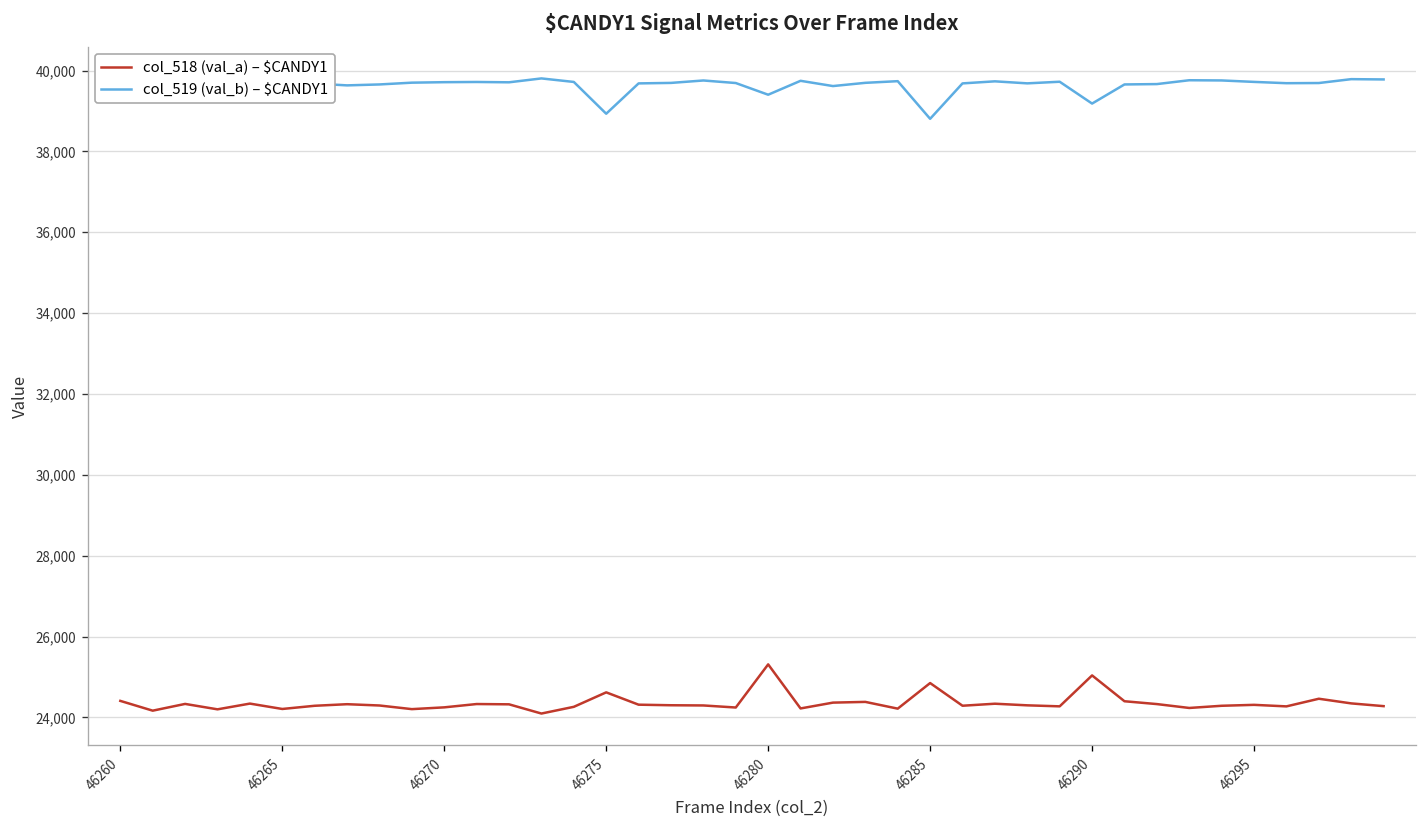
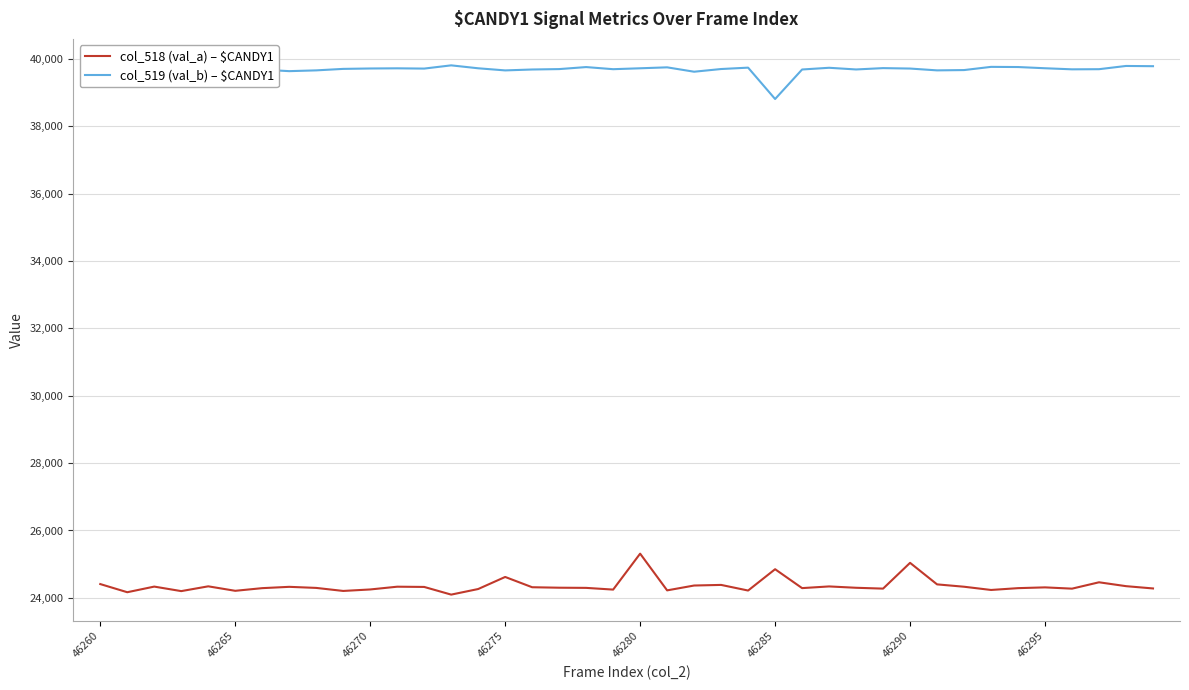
  {
    "col_518 (val_a) – $CANDY1": {
      "46260": "24,400",
      "46265": "24,200",
      "46270": "24,300",
      "46275": "24,600",
      "46280": "25,300",
      "46285": "24,900",
      "46290": "25,000",
      "46295": "24,300"
    },
    "col_519 (val_b) – $CANDY1": {
      "46270": "39,700",
-     "46275": "38,900",
-     "46280": "39,400",
+     "46275": "39,700",
+     "46280": "39,700",
      "46285": "38,800",
-     "46290": "39,200",
+     "46290": "39,700",
      "46295": "39,700"
    }
  }
